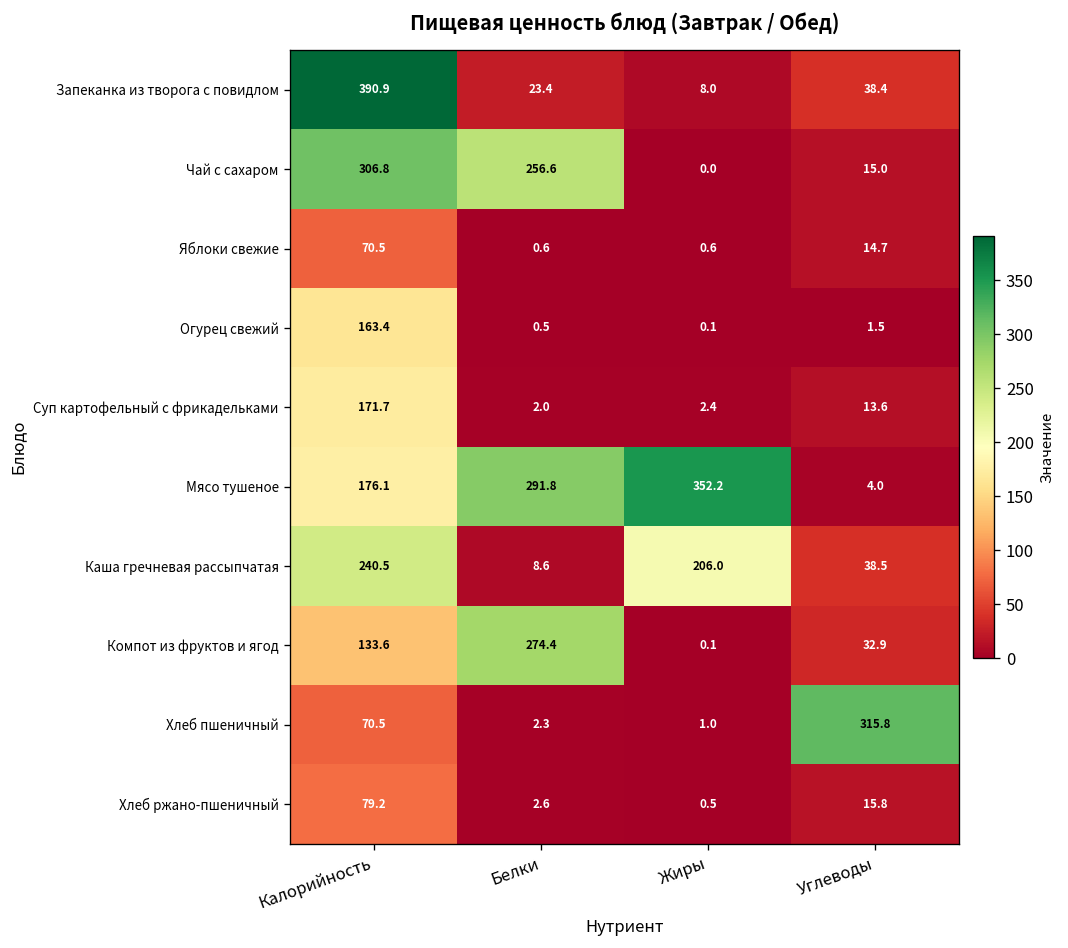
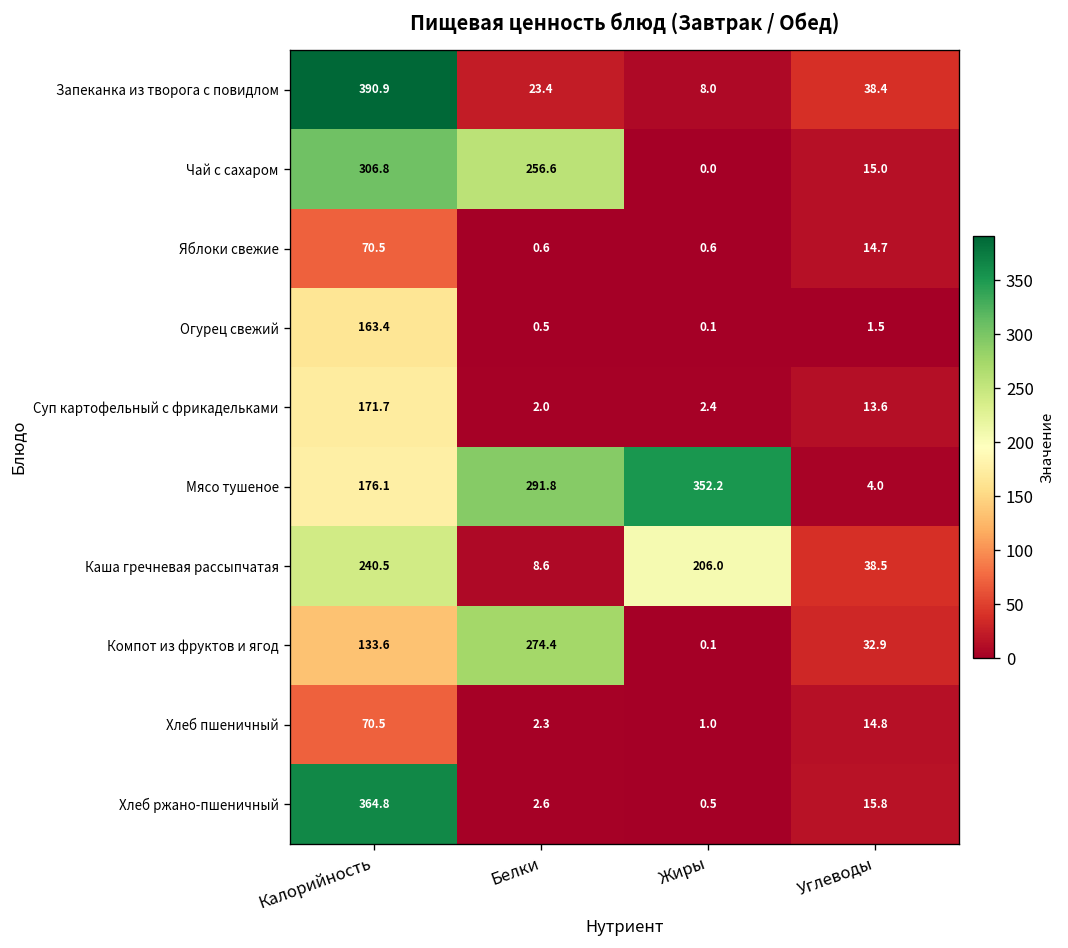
  {
    "Запеканка из творога с повидлом": {
      "Калорийность": 390.9,
      "Белки": 23.4,
      "Жиры": 8.0,
      "Углеводы": 38.4
    },
    "Чай с сахаром": {
      "Калорийность": 306.8,
      "Белки": 256.6,
      "Жиры": 0.0,
      "Углеводы": 15.0
    },
    "Яблоки свежие": {
      "Калорийность": 70.5,
      "Белки": 0.6,
      "Жиры": 0.6,
      "Углеводы": 14.7
    },
    "Огурец свежий": {
      "Калорийность": 163.4,
      "Белки": 0.5,
      "Жиры": 0.1,
      "Углеводы": 1.5
    },
    "Суп картофельный с фрикадельками": {
      "Калорийность": 171.7,
      "Белки": 2.0,
      "Жиры": 2.4,
      "Углеводы": 13.6
    },
    "Мясо тушеное": {
      "Калорийность": 176.1,
      "Белки": 291.8,
      "Жиры": 352.2,
      "Углеводы": 4.0
    },
    "Каша гречневая рассыпчатая": {
      "Калорийность": 240.5,
      "Белки": 8.6,
      "Жиры": 206.0,
      "Углеводы": 38.5
    },
    "Компот из фруктов и ягод": {
      "Калорийность": 133.6,
      "Белки": 274.4,
      "Жиры": 0.1,
      "Углеводы": 32.9
    },
    "Хлеб пшеничный": {
      "Калорийность": 70.5,
      "Белки": 2.3,
      "Жиры": 1.0,
-     "Углеводы": 315.8
+     "Углеводы": 14.8
    },
    "Хлеб ржано-пшеничный": {
-     "Калорийность": 79.2,
+     "Калорийность": 364.8,
      "Белки": 2.6,
      "Жиры": 0.5,
      "Углеводы": 15.8
    }
  }
